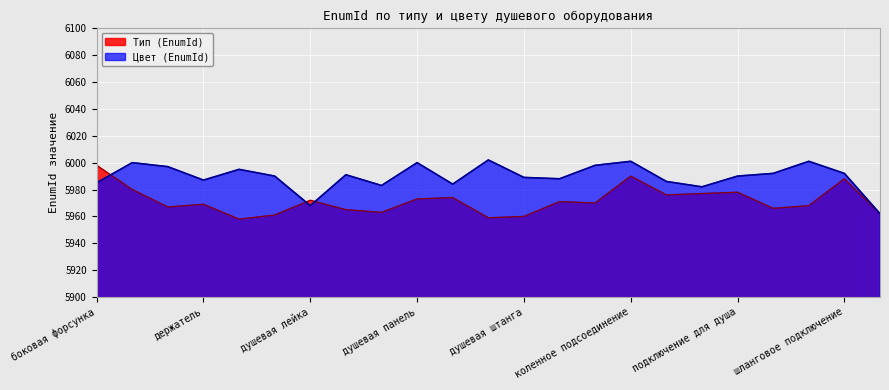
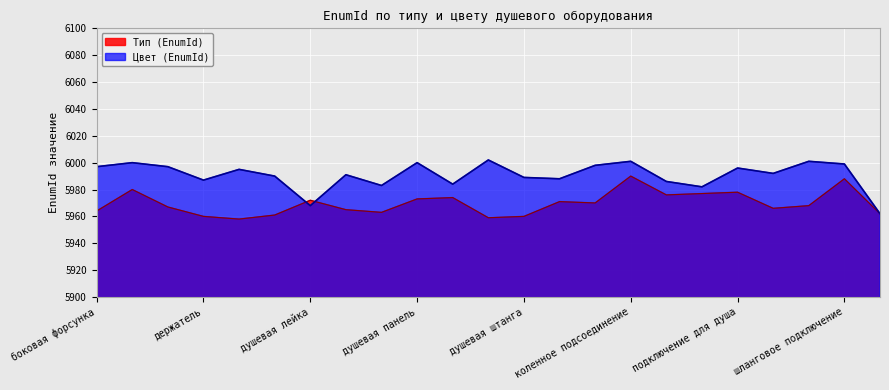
  {
    "Тип (EnumId)": {
-     "боковая форсунка": 5998,
-     "держатель": 5969,
+     "боковая форсунка": 5964,
+     "держатель": 5960,
      "душевая лейка": 5972,
      "душевая панель": 5973,
      "душевая штанга": 5960,
      "коленное подсоединение": 5990,
      "подключение для душа": 5978,
      "шланговое подключение": 5988
    },
    "Цвет (EnumId)": {
-     "боковая форсунка": 5985,
+     "боковая форсунка": 5997,
      "держатель": 5987,
      "душевая лейка": 5968,
      "душевая панель": 6000,
      "душевая штанга": 5989,
      "коленное подсоединение": 6001,
-     "подключение для душа": 5990,
-     "шланговое подключение": 5992
+     "подключение для душа": 5996,
+     "шланговое подключение": 5999
    }
  }
